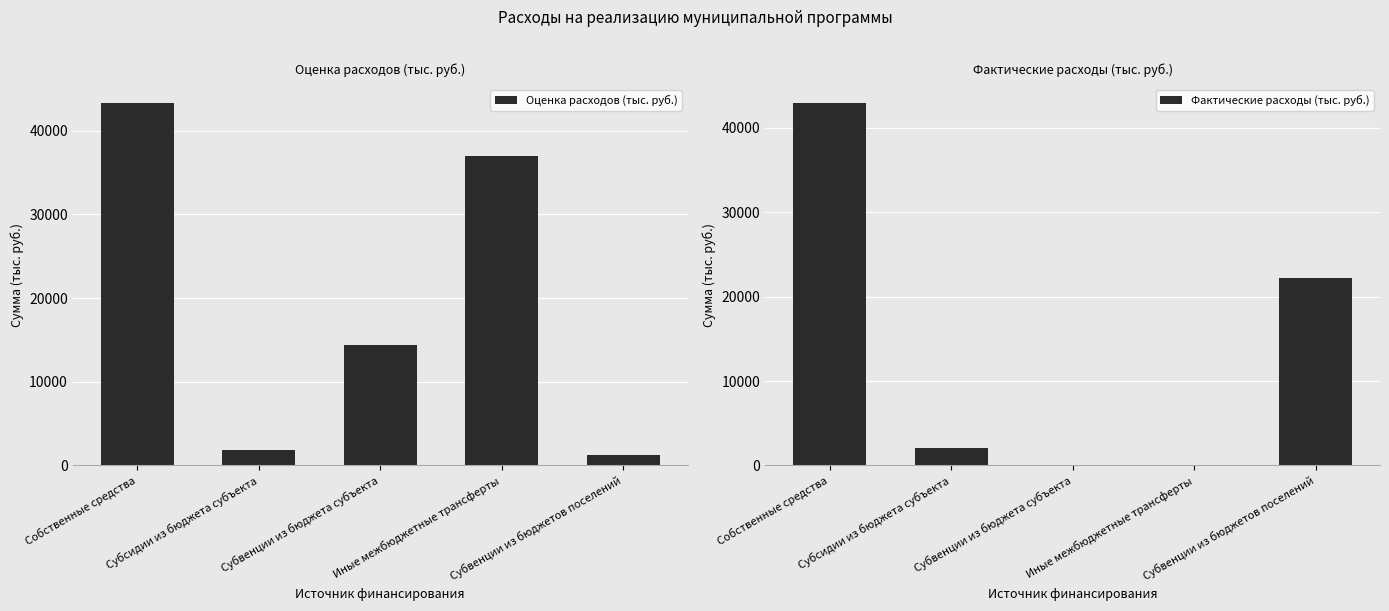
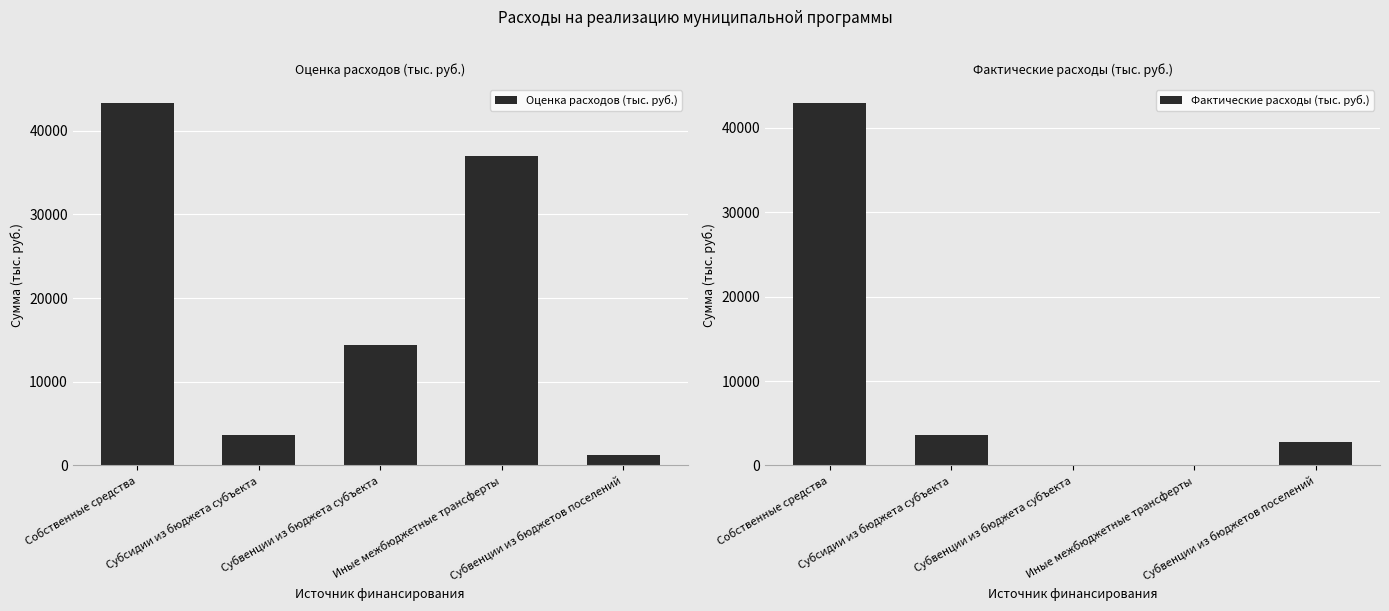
  {
    "Оценка расходов (тыс. руб.)": {
      "Собственные средства": 43000,
-     "Субсидии из бюджета субъекта": 2000,
+     "Субсидии из бюджета субъекта": 4000,
      "Субвенции из бюджета субъекта": 14000,
      "Иные межбюджетные трансферты": 37000,
      "Субвенции из бюджетов поселений": 1000
    },
    "Фактические расходы (тыс. руб.)": {
      "Собственные средства": 43000,
-     "Субсидии из бюджета субъекта": 2000,
+     "Субсидии из бюджета субъекта": 4000,
      "Субвенции из бюджета субъекта": 0,
      "Иные межбюджетные трансферты": 0,
-     "Субвенции из бюджетов поселений": 22000
+     "Субвенции из бюджетов поселений": 3000
    }
  }
